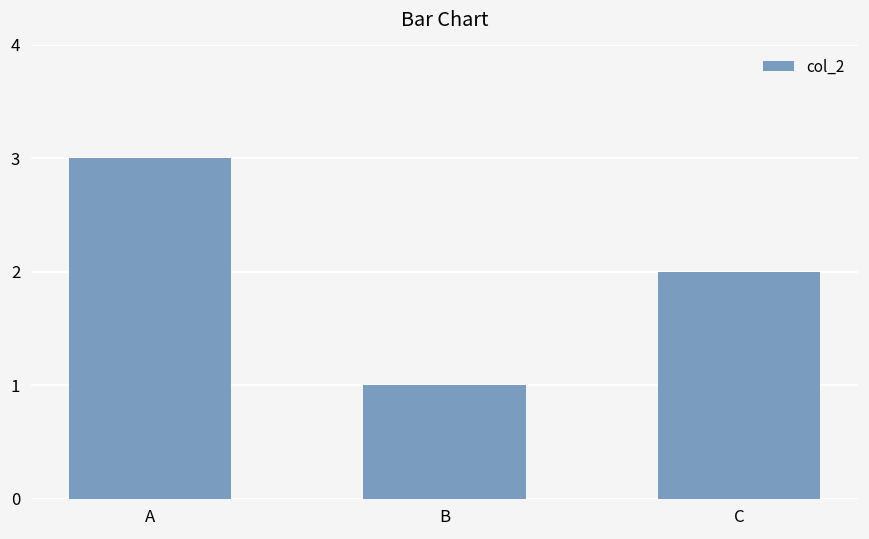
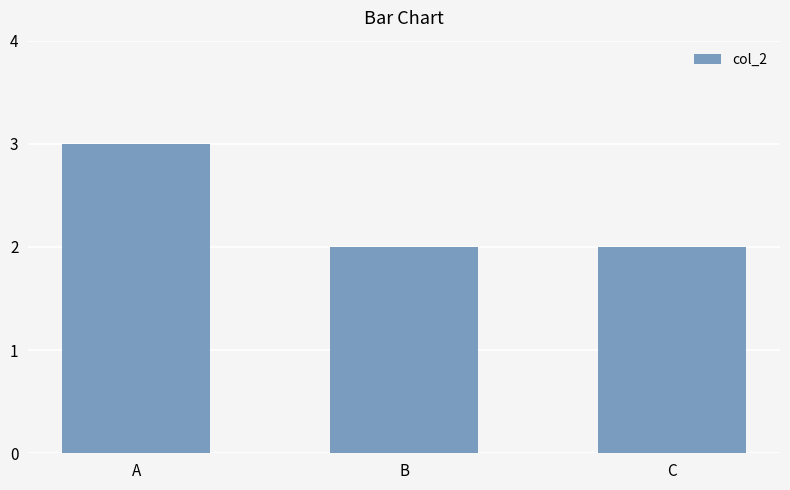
  {
    "A": 3,
-   "B": 1,
+   "B": 2,
    "C": 2
  }
